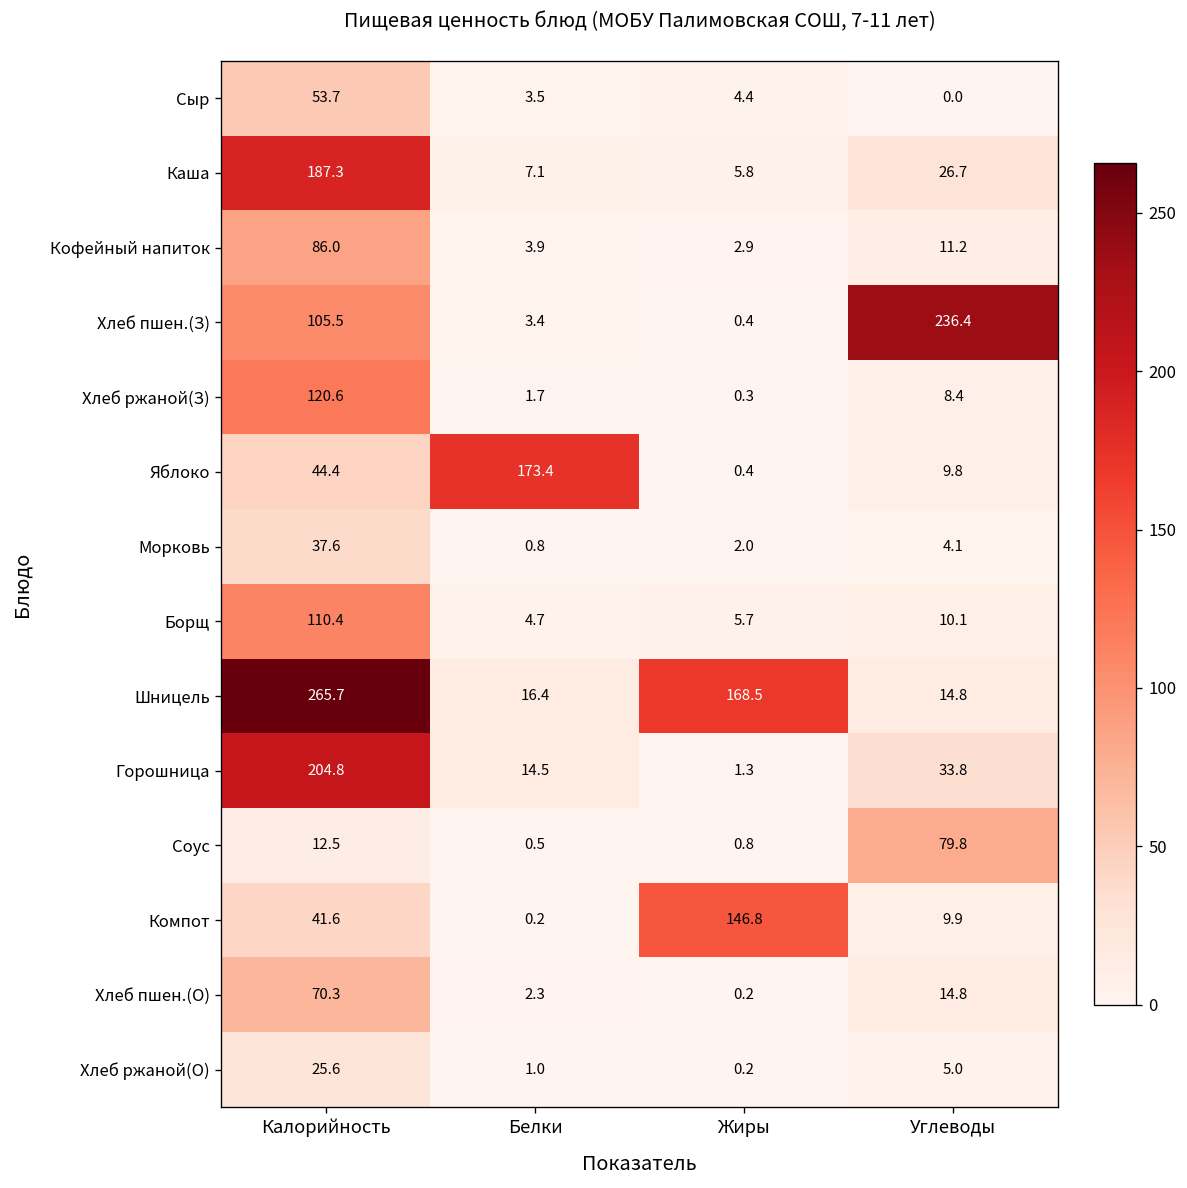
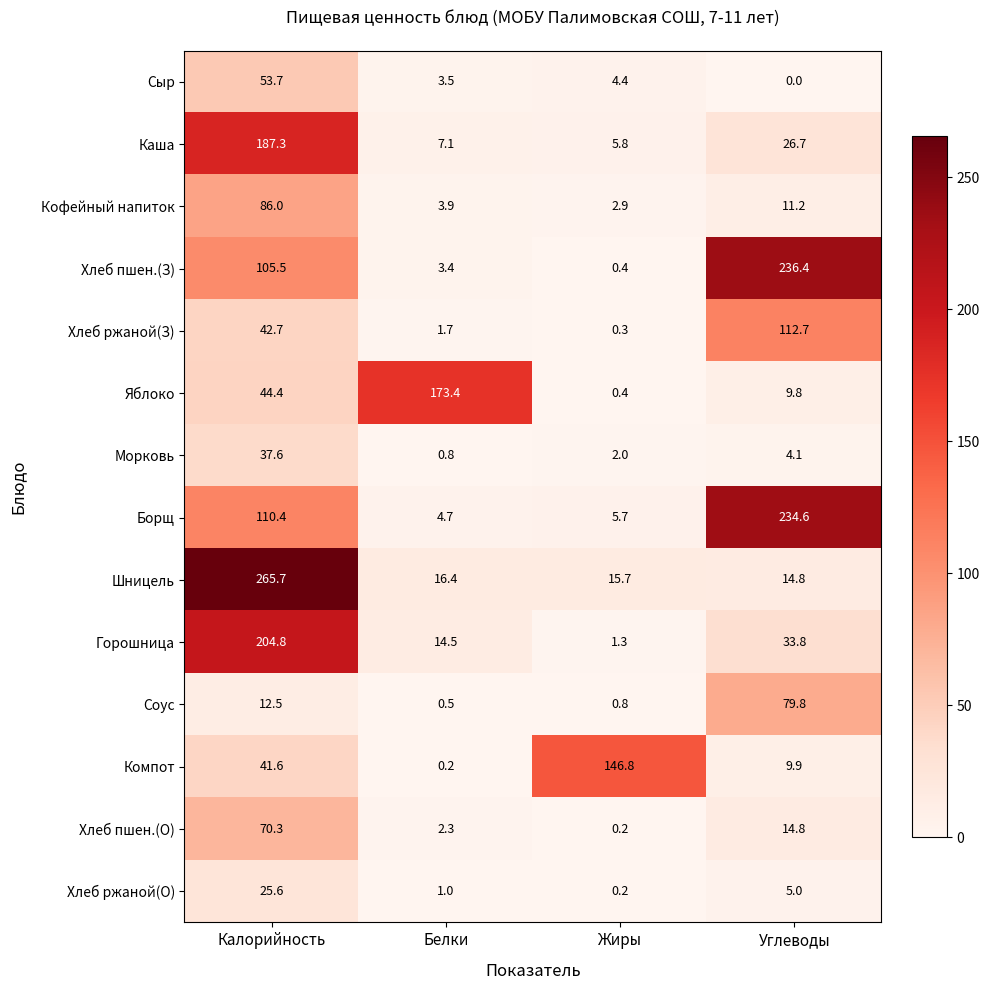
  {
    "Сыр": {
      "Калорийность": 53.7,
      "Белки": 3.5,
      "Жиры": 4.4,
      "Углеводы": 0.0
    },
    "Каша": {
      "Калорийность": 187.3,
      "Белки": 7.1,
      "Жиры": 5.8,
      "Углеводы": 26.7
    },
    "Кофейный напиток": {
      "Калорийность": 86.0,
      "Белки": 3.9,
      "Жиры": 2.9,
      "Углеводы": 11.2
    },
    "Хлеб пшен.(З)": {
      "Калорийность": 105.5,
      "Белки": 3.4,
      "Жиры": 0.4,
      "Углеводы": 236.4
    },
    "Хлеб ржаной(З)": {
-     "Калорийность": 120.6,
+     "Калорийность": 42.7,
      "Белки": 1.7,
      "Жиры": 0.3,
-     "Углеводы": 8.4
+     "Углеводы": 112.7
    },
    "Яблоко": {
      "Калорийность": 44.4,
      "Белки": 173.4,
      "Жиры": 0.4,
      "Углеводы": 9.8
    },
    "Морковь": {
      "Калорийность": 37.6,
      "Белки": 0.8,
      "Жиры": 2.0,
      "Углеводы": 4.1
    },
    "Борщ": {
      "Калорийность": 110.4,
      "Белки": 4.7,
      "Жиры": 5.7,
-     "Углеводы": 10.1
+     "Углеводы": 234.6
    },
    "Шницель": {
      "Калорийность": 265.7,
      "Белки": 16.4,
-     "Жиры": 168.5,
+     "Жиры": 15.7,
      "Углеводы": 14.8
    },
    "Горошница": {
      "Калорийность": 204.8,
      "Белки": 14.5,
      "Жиры": 1.3,
      "Углеводы": 33.8
    },
    "Соус": {
      "Калорийность": 12.5,
      "Белки": 0.5,
      "Жиры": 0.8,
      "Углеводы": 79.8
    },
    "Компот": {
      "Калорийность": 41.6,
      "Белки": 0.2,
      "Жиры": 146.8,
      "Углеводы": 9.9
    },
    "Хлеб пшен.(О)": {
      "Калорийность": 70.3,
      "Белки": 2.3,
      "Жиры": 0.2,
      "Углеводы": 14.8
    },
    "Хлеб ржаной(О)": {
      "Калорийность": 25.6,
      "Белки": 1.0,
      "Жиры": 0.2,
      "Углеводы": 5.0
    }
  }
